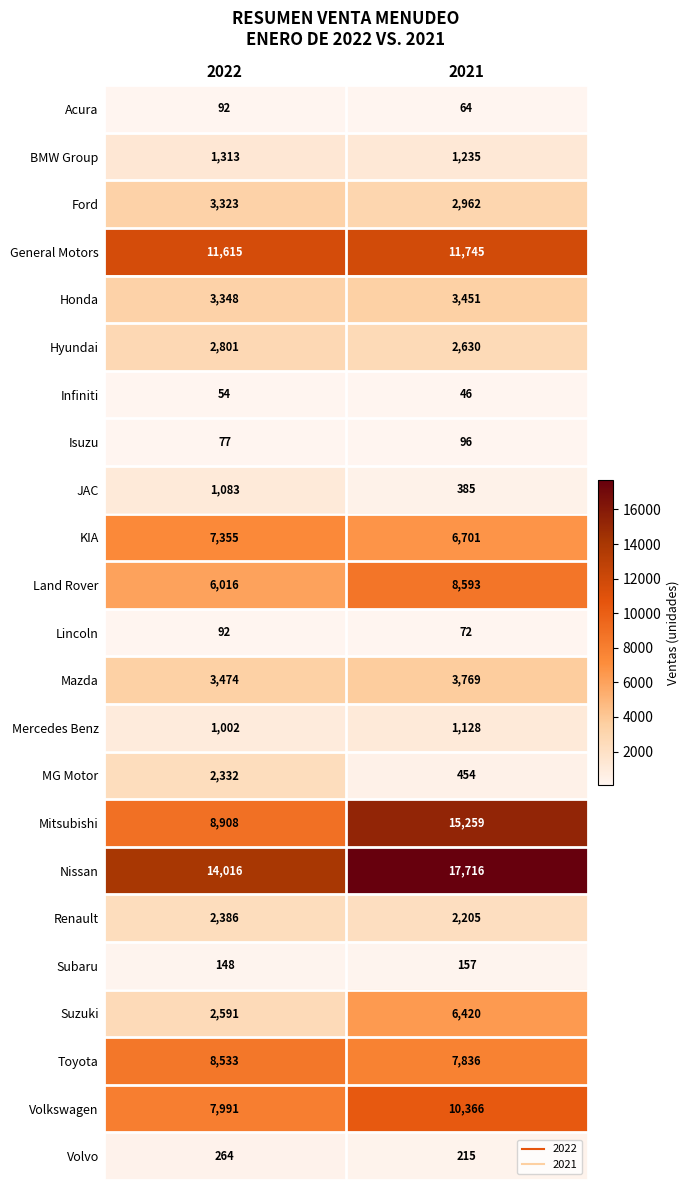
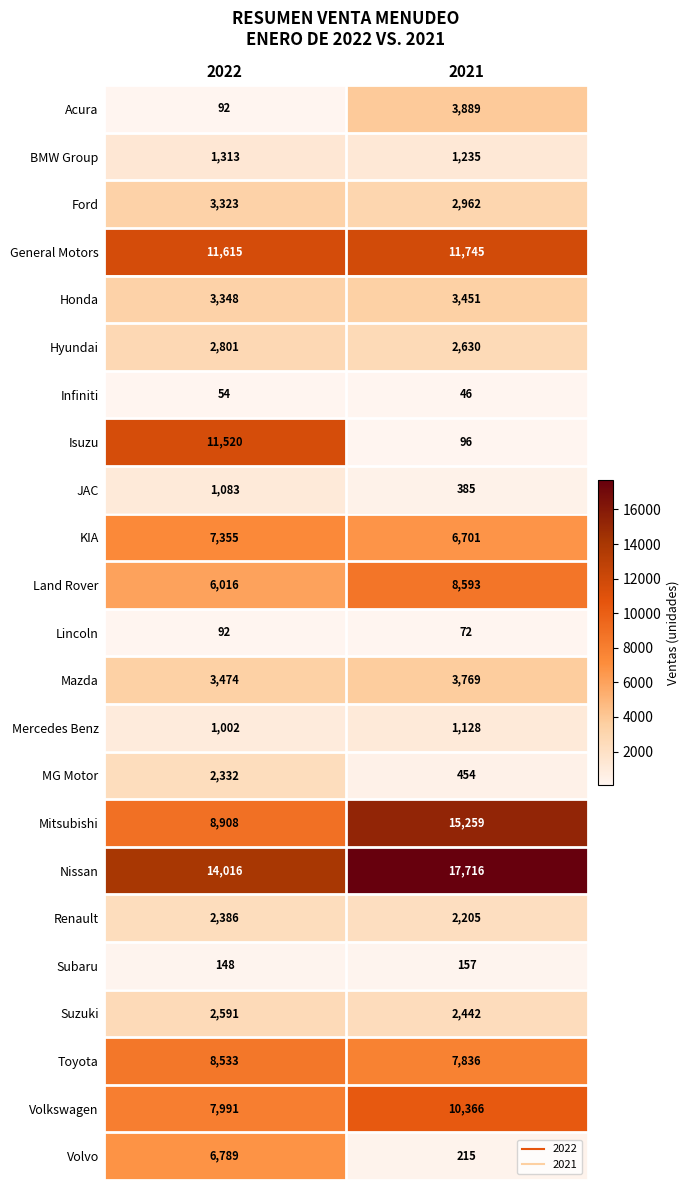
  {
    "Acura": {
      "2022": "92",
-     "2021": "64"
+     "2021": "3,889"
    },
    "BMW Group": {
      "2022": "1,313",
      "2021": "1,235"
    },
    "Ford": {
      "2022": "3,323",
      "2021": "2,962"
    },
    "General Motors": {
      "2022": "11,615",
      "2021": "11,745"
    },
    "Honda": {
      "2022": "3,348",
      "2021": "3,451"
    },
    "Hyundai": {
      "2022": "2,801",
      "2021": "2,630"
    },
    "Infiniti": {
      "2022": "54",
      "2021": "46"
    },
    "Isuzu": {
-     "2022": "77",
+     "2022": "11,520",
      "2021": "96"
    },
    "JAC": {
      "2022": "1,083",
      "2021": "385"
    },
    "KIA": {
      "2022": "7,355",
      "2021": "6,701"
    },
    "Land Rover": {
      "2022": "6,016",
      "2021": "8,593"
    },
    "Lincoln": {
      "2022": "92",
      "2021": "72"
    },
    "Mazda": {
      "2022": "3,474",
      "2021": "3,769"
    },
    "Mercedes Benz": {
      "2022": "1,002",
      "2021": "1,128"
    },
    "MG Motor": {
      "2022": "2,332",
      "2021": "454"
    },
    "Mitsubishi": {
      "2022": "8,908",
      "2021": "15,259"
    },
    "Nissan": {
      "2022": "14,016",
      "2021": "17,716"
    },
    "Renault": {
      "2022": "2,386",
      "2021": "2,205"
    },
    "Subaru": {
      "2022": "148",
      "2021": "157"
    },
    "Suzuki": {
      "2022": "2,591",
-     "2021": "6,420"
+     "2021": "2,442"
    },
    "Toyota": {
      "2022": "8,533",
      "2021": "7,836"
    },
    "Volkswagen": {
      "2022": "7,991",
      "2021": "10,366"
    },
    "Volvo": {
-     "2022": "264",
+     "2022": "6,789",
      "2021": "215"
    }
  }
